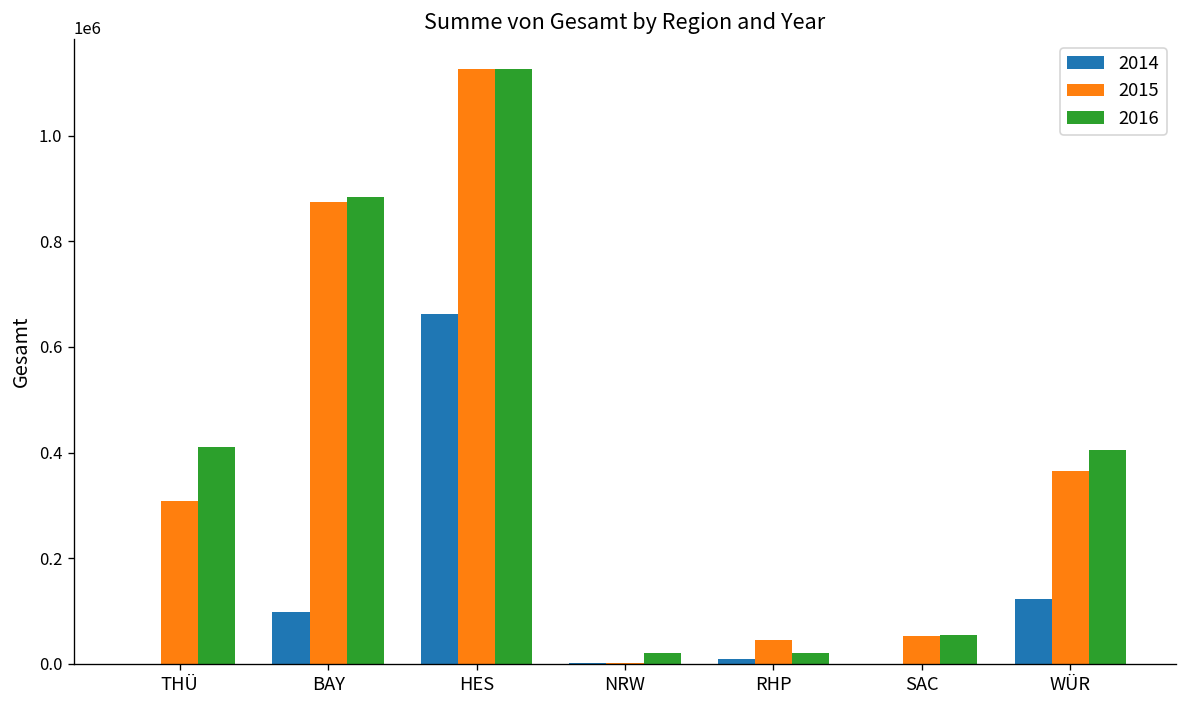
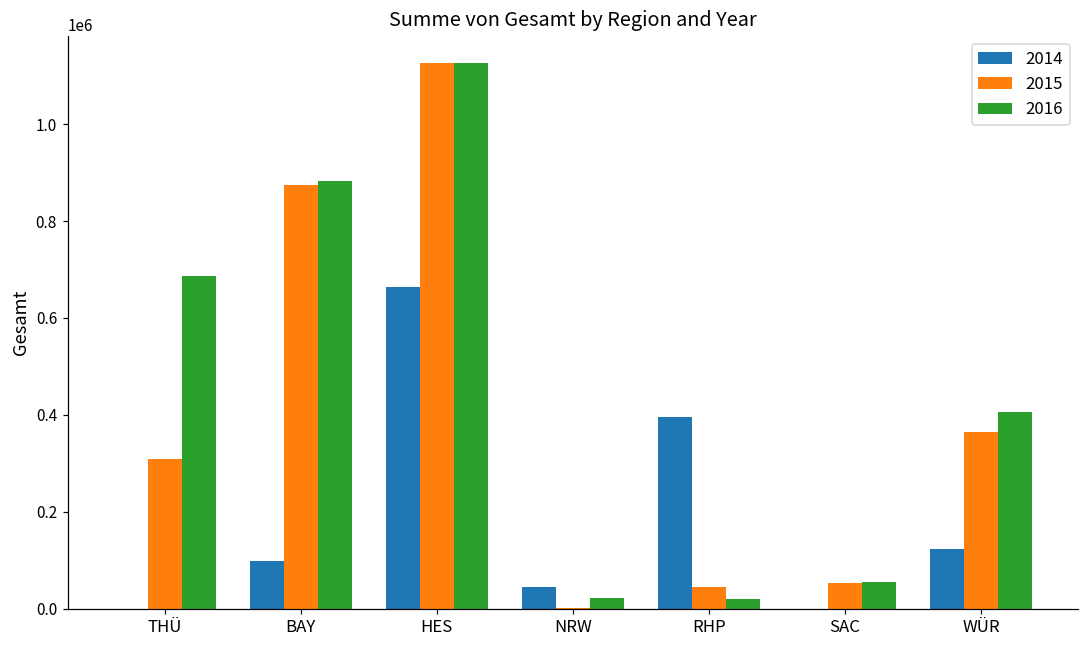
  {
    "2014": {
      "THÜ": 0,
      "BAY": 100000,
      "HES": 660000,
-     "NRW": 0,
-     "RHP": 10000,
+     "NRW": 40000,
+     "RHP": 400000,
      "SAC": 0,
      "WÜR": 120000
    },
    "2015": {
      "THÜ": 310000,
      "BAY": 880000,
      "HES": 1130000,
      "RHP": 50000,
      "SAC": 50000,
      "WÜR": 370000
    },
    "2016": {
-     "THÜ": 410000,
+     "THÜ": 690000,
      "BAY": 880000,
      "HES": 1130000,
      "NRW": 20000,
      "RHP": 20000,
      "SAC": 60000,
      "WÜR": 410000
    }
  }
